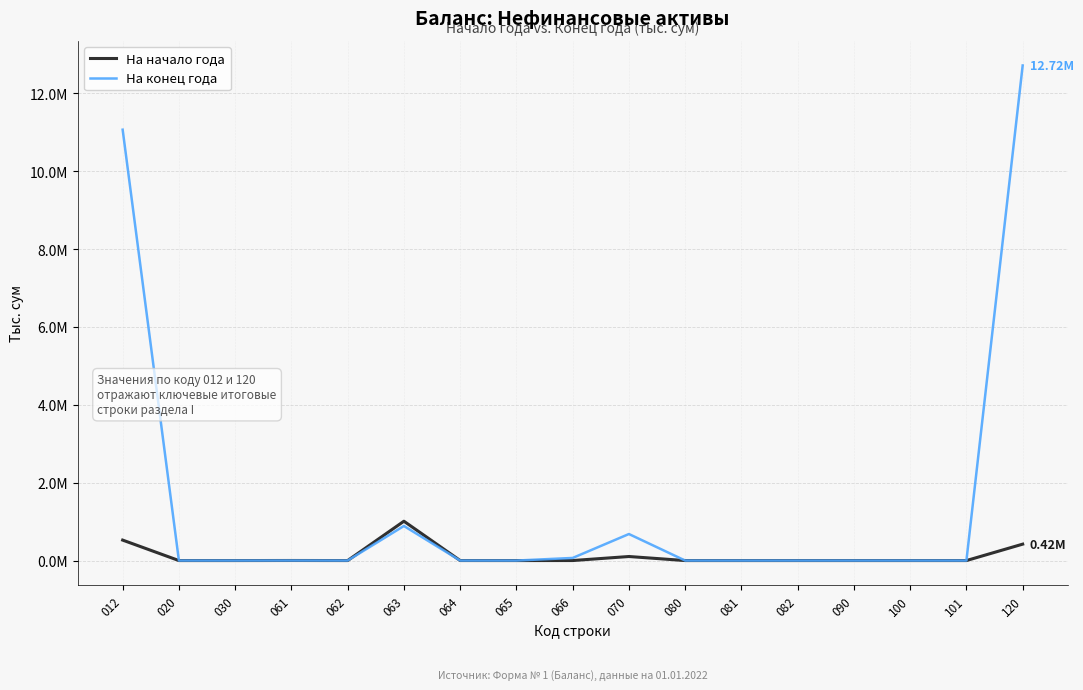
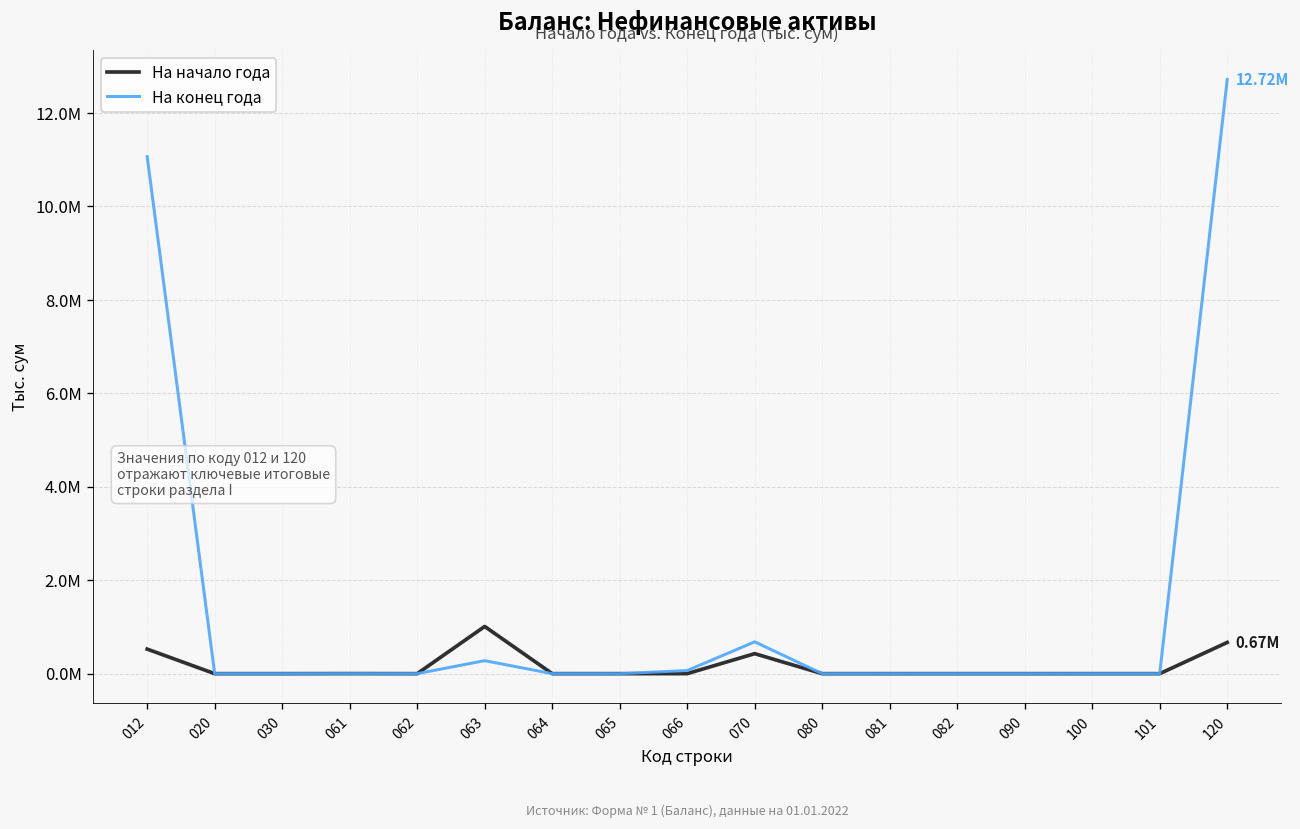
  {
    "На начало года": {
-     "070": "100000",
-     "120": "0.42M"
+     "070": "400000",
+     "120": "0.67M"
    },
    "На конец года": {
      "012": "11100000",
-     "063": "900000",
+     "063": "300000",
      "066": "100000",
      "070": "700000"
    }
  }
